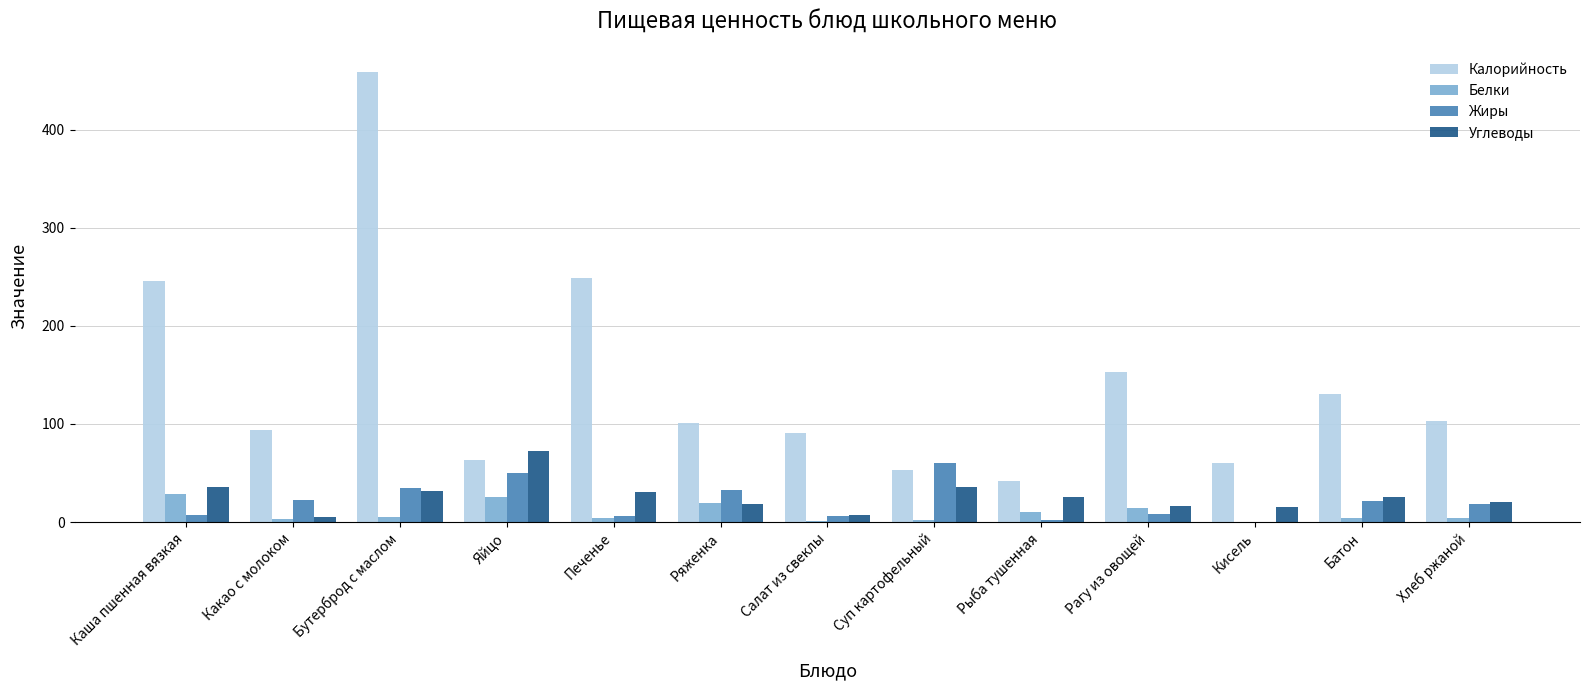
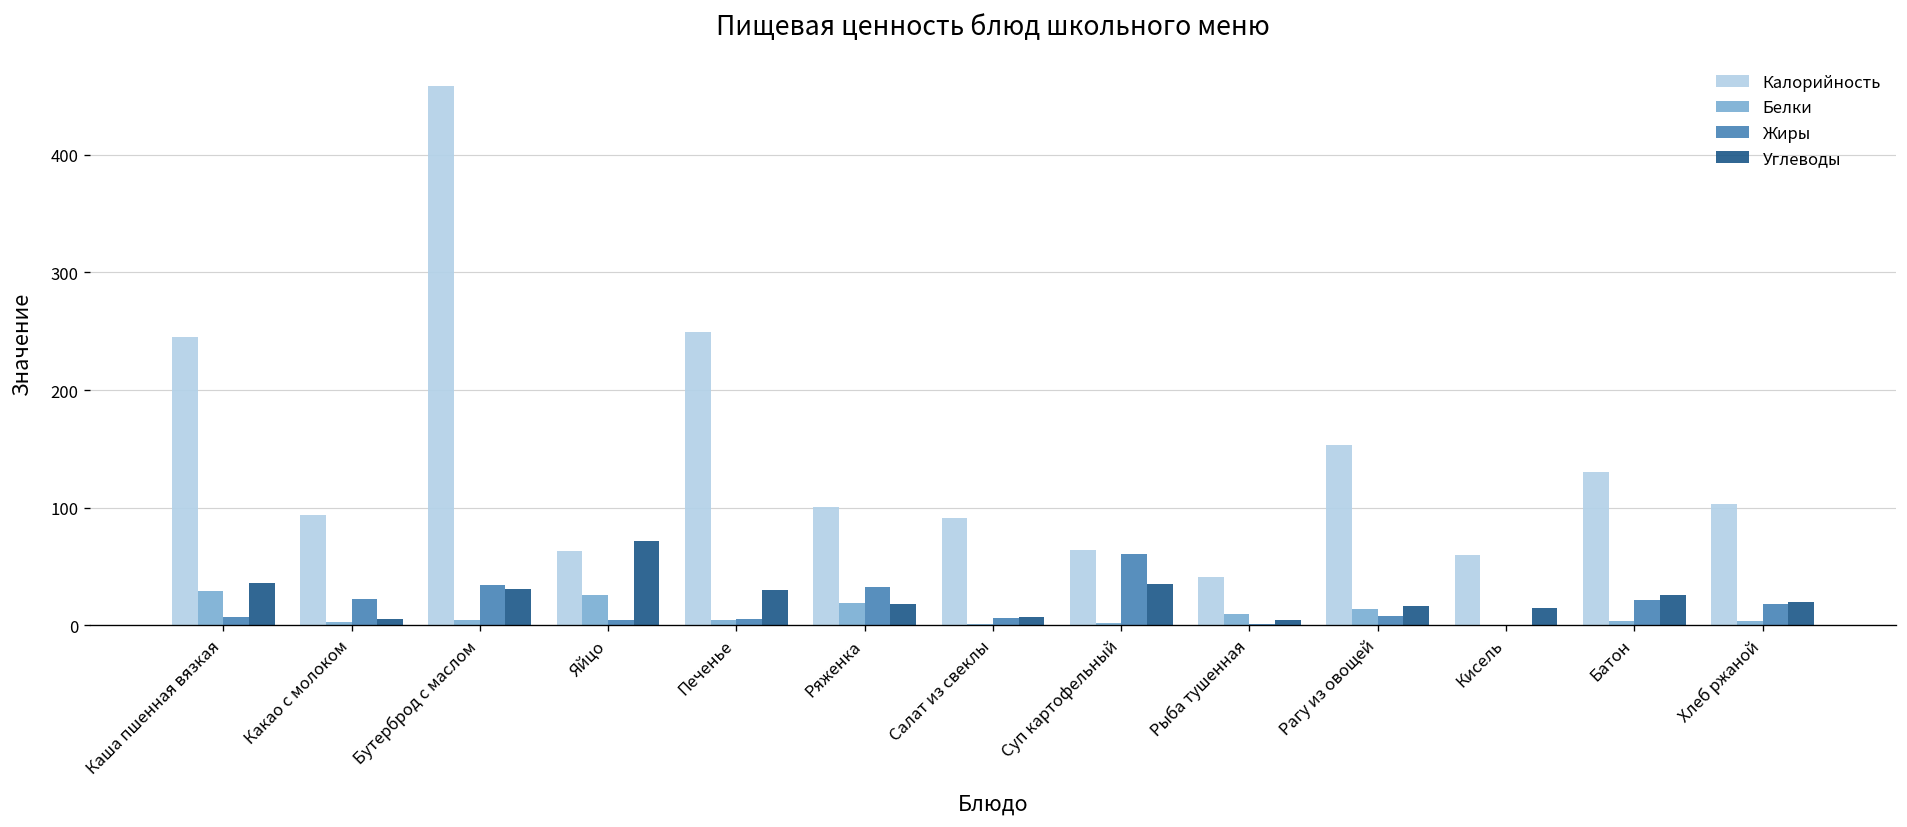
  {
    "Калорийность": {
      "Каша пшенная вязкая": 250,
      "Какао с молоком": 90,
      "Бутерброд с маслом": 460,
      "Яйцо": 60,
      "Печенье": 250,
      "Ряженка": 100,
      "Салат из свеклы": 90,
-     "Суп картофельный": 50,
+     "Суп картофельный": 60,
      "Рыба тушенная": 40,
      "Рагу из овощей": 150,
      "Кисель": 60,
      "Батон": 130,
      "Хлеб ржаной": 100
    },
    "Белки": {
      "Каша пшенная вязкая": 30,
      "Какао с молоком": 0,
      "Бутерброд с маслом": 10,
      "Яйцо": 30,
      "Печенье": 0,
      "Ряженка": 20,
      "Рыба тушенная": 10,
      "Рагу из овощей": 10,
      "Кисель": 0,
      "Батон": 0,
      "Хлеб ржаной": 0
    },
    "Жиры": {
      "Каша пшенная вязкая": 10,
      "Какао с молоком": 20,
      "Бутерброд с маслом": 30,
-     "Яйцо": 50,
+     "Яйцо": 0,
      "Печенье": 10,
      "Ряженка": 30,
      "Салат из свеклы": 10,
      "Суп картофельный": 60,
      "Рагу из овощей": 10,
      "Кисель": 0,
      "Батон": 20,
      "Хлеб ржаной": 20
    },
    "Углеводы": {
      "Каша пшенная вязкая": 40,
      "Какао с молоком": 10,
      "Бутерброд с маслом": 30,
      "Яйцо": 70,
      "Печенье": 30,
      "Ряженка": 20,
      "Салат из свеклы": 10,
      "Суп картофельный": 40,
-     "Рыба тушенная": 30,
+     "Рыба тушенная": 0,
      "Рагу из овощей": 20,
      "Кисель": 20,
      "Батон": 30,
      "Хлеб ржаной": 20
    }
  }
